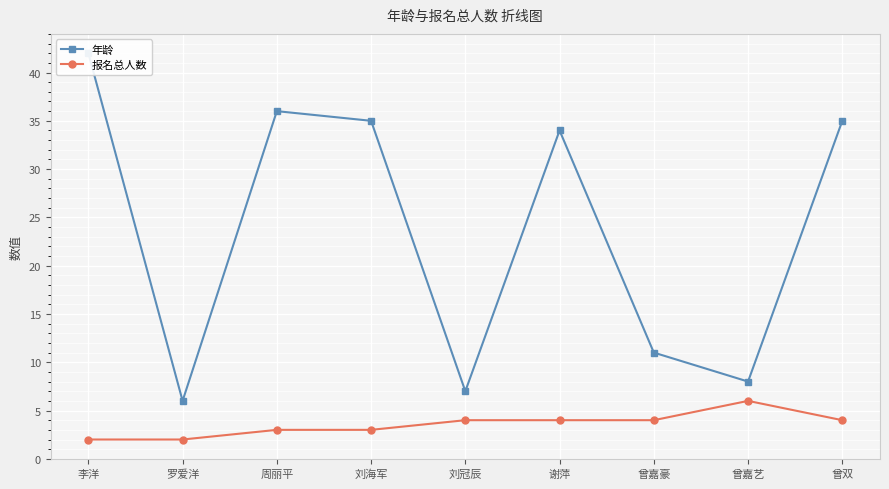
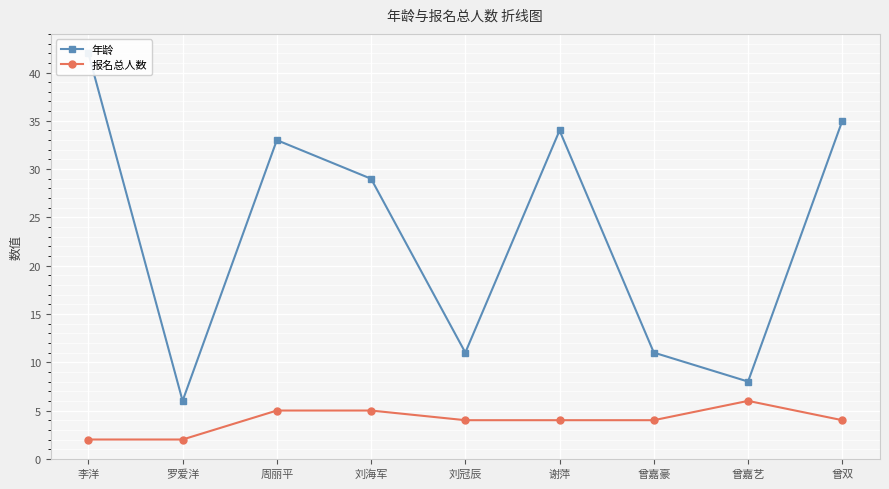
  {
    "年龄": {
      "罗爱洋": 6,
-     "周丽平": 36,
-     "刘海军": 35,
-     "刘冠辰": 7,
+     "周丽平": 33,
+     "刘海军": 29,
+     "刘冠辰": 11,
      "谢萍": 34,
      "曾嘉豪": 11,
      "曾嘉艺": 8,
      "曾双": 35
    },
    "报名总人数": {
      "李洋": 2,
      "罗爱洋": 2,
-     "周丽平": 3,
-     "刘海军": 3,
+     "周丽平": 5,
+     "刘海军": 5,
      "刘冠辰": 4,
      "谢萍": 4,
      "曾嘉豪": 4,
      "曾嘉艺": 6,
      "曾双": 4
    }
  }
